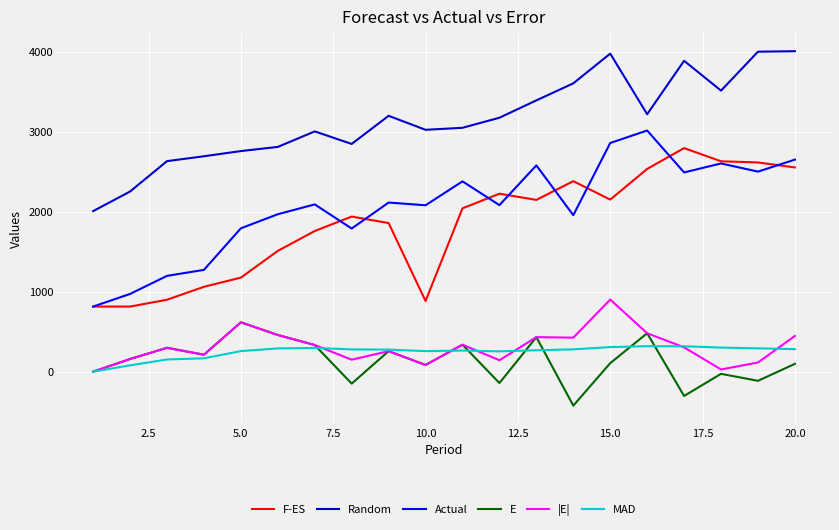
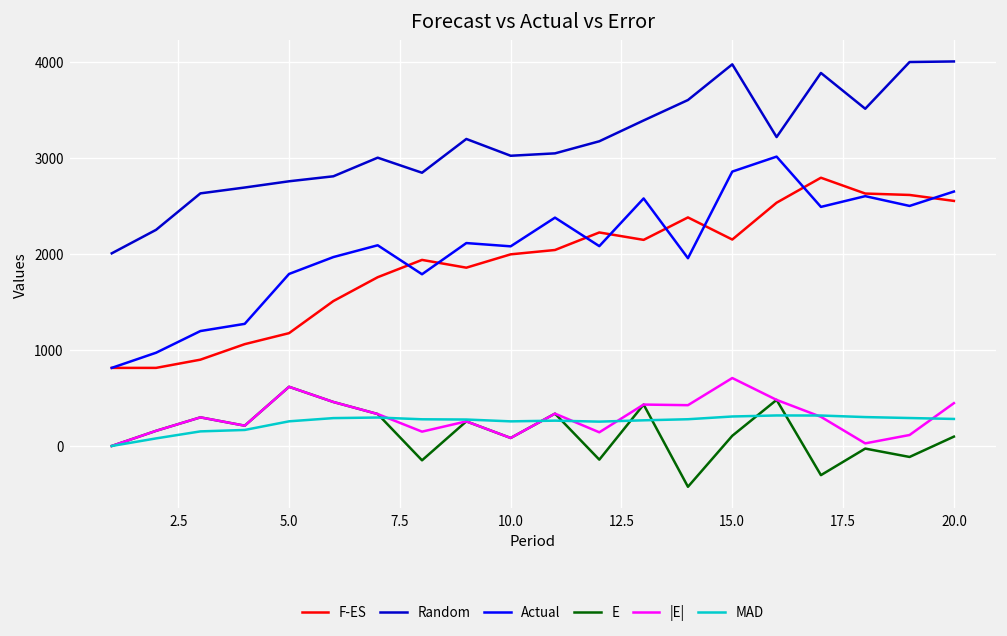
  {
    "F-ES": {
      "5.0": 1200,
-     "10.0": 900,
+     "10.0": 2000,
      "15.0": 2200,
      "20.0": 2600
    },
    "E": {
      "15.0": 100,
      "20.0": 100
    },
    "|E|": {
-     "15.0": 900,
+     "15.0": 700,
      "20.0": 400
    },
    "MAD": {
      "5.0": 300,
      "10.0": 300,
      "15.0": 300,
      "20.0": 300
    }
  }
